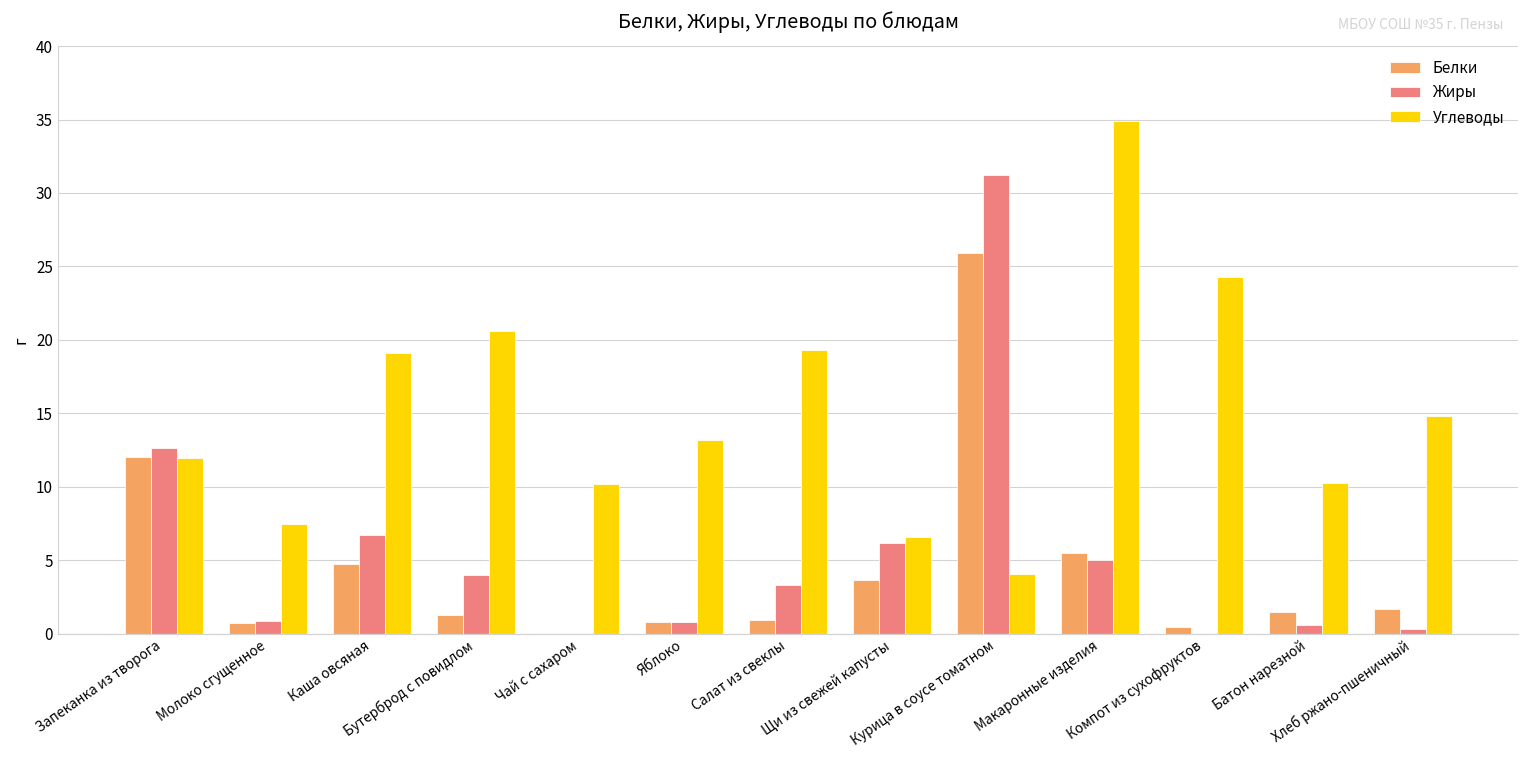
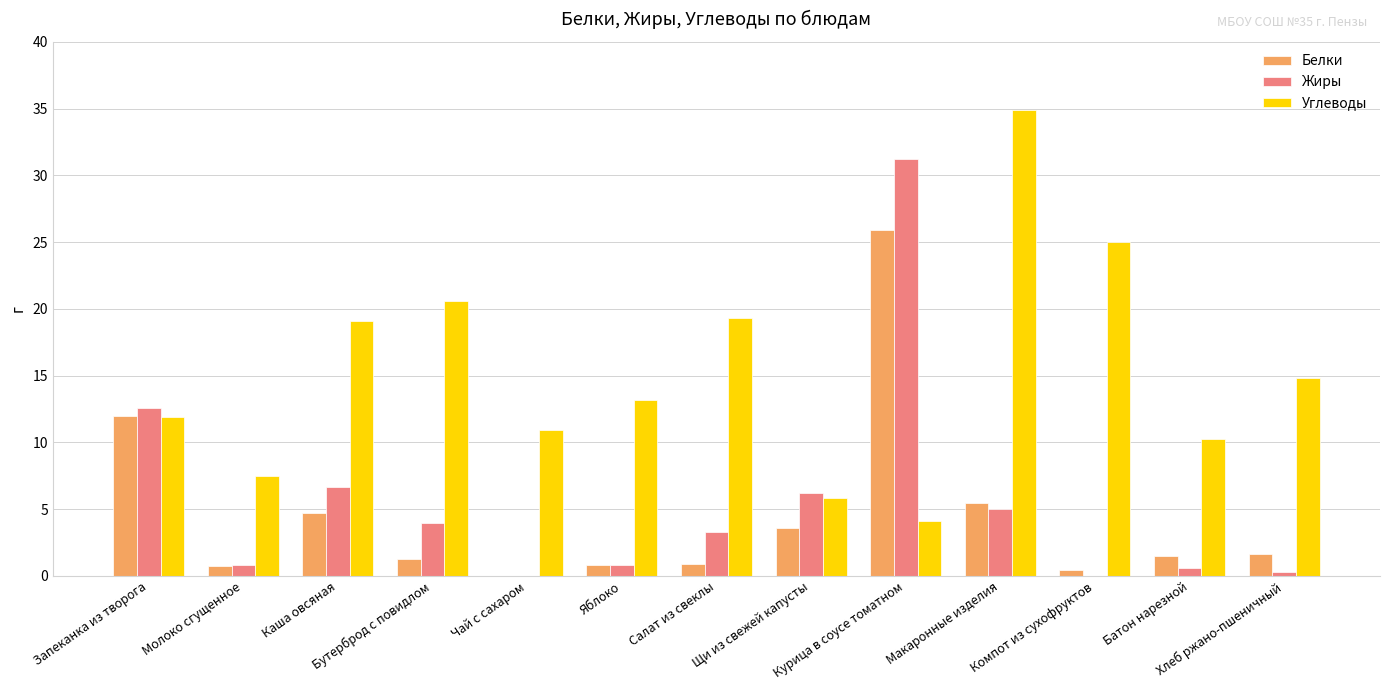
  {
    "Углеводы": {
      "Запеканка из творога": 11.9,
      "Молоко сгущенное": 7.5,
      "Каша овсяная": 19.1,
      "Бутерброд с повидлом": 20.6,
-     "Чай с сахаром": 10.2,
+     "Чай с сахаром": 10.9,
      "Яблоко": 13.2,
      "Салат из свеклы": 19.3,
-     "Щи из свежей капусты": 6.6,
+     "Щи из свежей капусты": 5.8,
      "Курица в соусе томатном": 4.1,
      "Макаронные изделия": 34.9,
-     "Компот из сухофруктов": 24.3,
+     "Компот из сухофруктов": 25.0,
      "Батон нарезной": 10.3,
      "Хлеб ржано-пшеничный": 14.8
    }
  }
